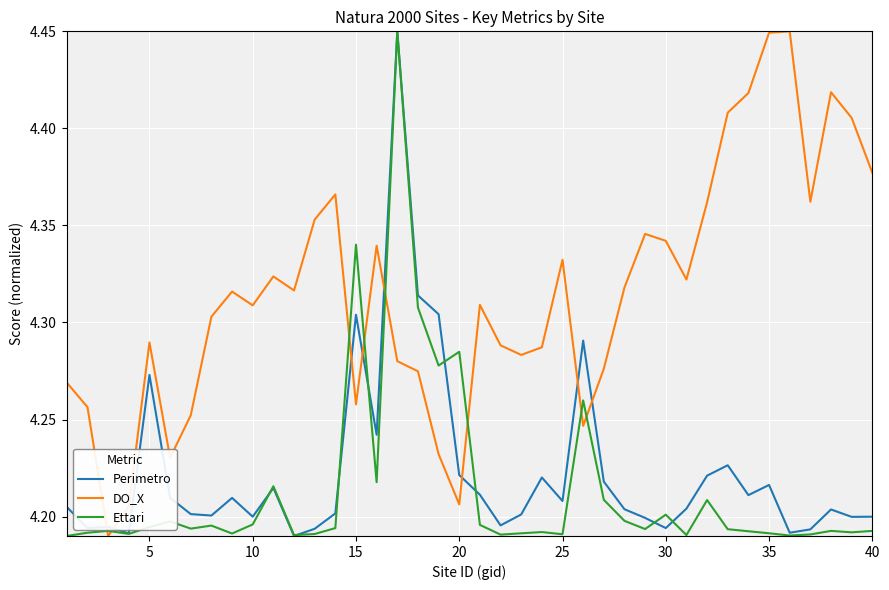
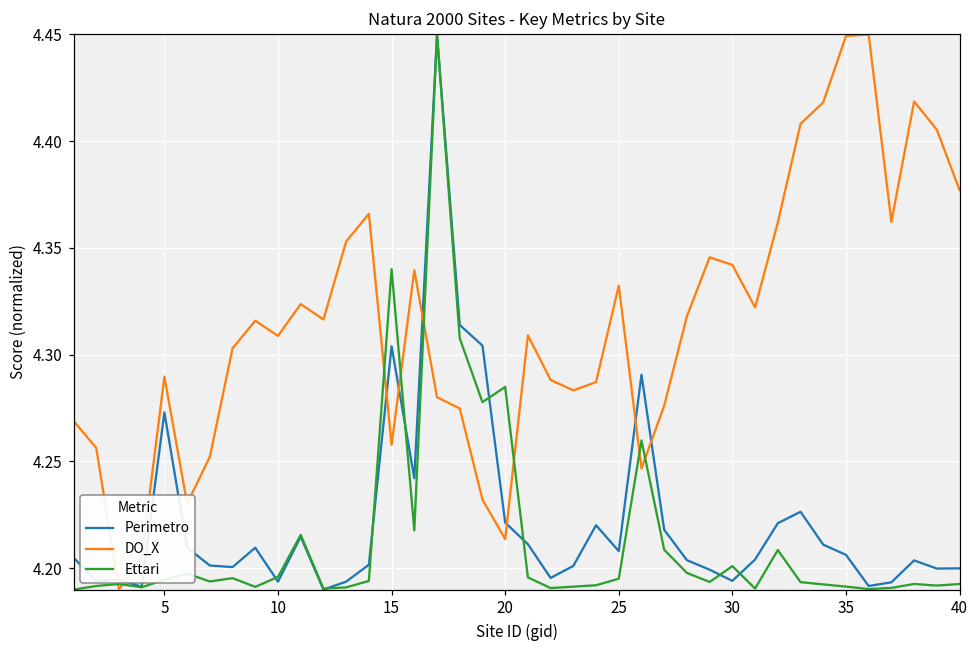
  {
    "Perimetro": {
      "5": 4.273,
-     "10": 4.200,
+     "10": 4.194,
      "15": 4.304,
      "20": 4.221,
      "25": 4.208,
      "30": 4.194,
-     "35": 4.216,
+     "35": 4.206,
      "40": 4.200
    },
    "DO_X": {
      "5": 4.290,
      "10": 4.309,
      "15": 4.258,
-     "20": 4.206,
+     "20": 4.214,
      "25": 4.332,
      "30": 4.342,
      "35": 4.449,
      "40": 4.377
    },
    "Ettari": {
      "10": 4.196,
      "15": 4.340,
      "20": 4.285,
-     "25": 4.191,
+     "25": 4.195,
      "30": 4.201,
      "35": 4.191,
      "40": 4.193
    }
  }
